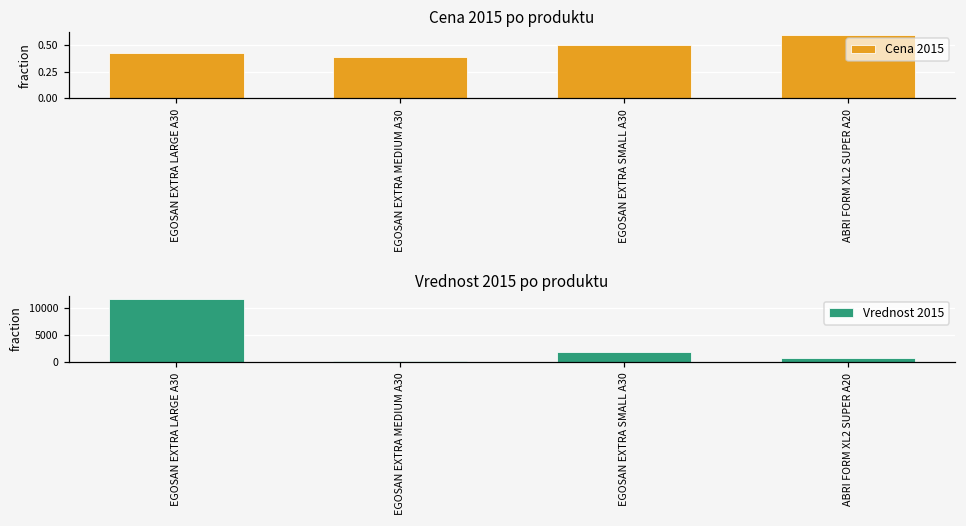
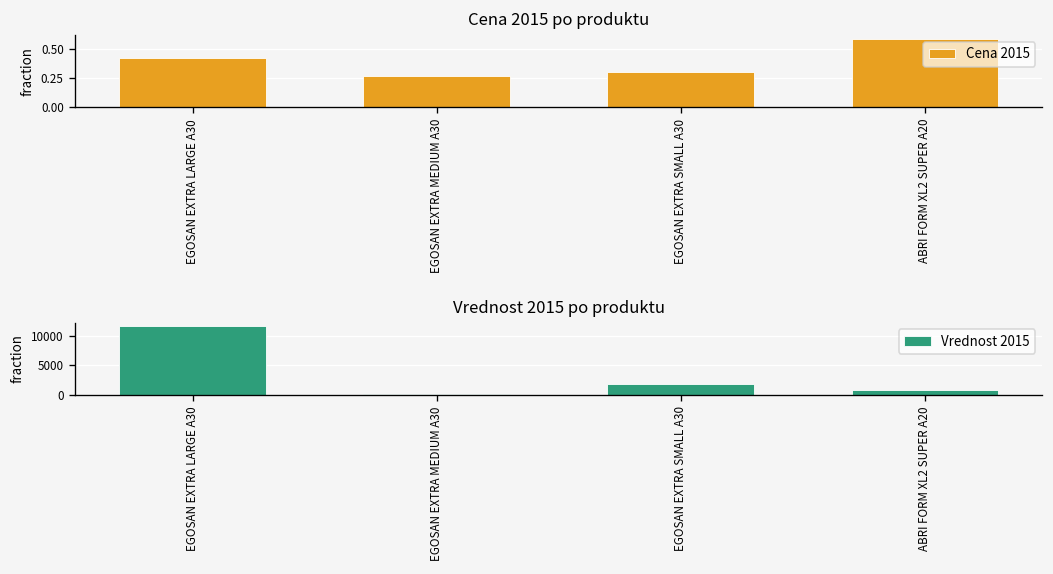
  {
    "Cena 2015 po produktu": {
      "EGOSAN EXTRA LARGE A30": 0.4,
-     "EGOSAN EXTRA MEDIUM A30": 0.4,
-     "EGOSAN EXTRA SMALL A30": 0.5,
+     "EGOSAN EXTRA MEDIUM A30": 0.3,
+     "EGOSAN EXTRA SMALL A30": 0.3,
      "ABRI FORM XL2 SUPER A20": 0.6
    },
    "Vrednost 2015 po produktu": {
      "EGOSAN EXTRA LARGE A30": 12000,
      "EGOSAN EXTRA SMALL A30": 2000,
      "ABRI FORM XL2 SUPER A20": 1000
    }
  }
